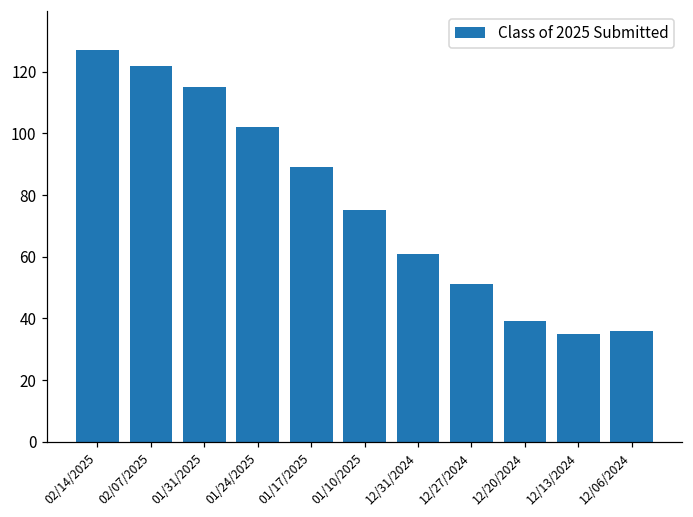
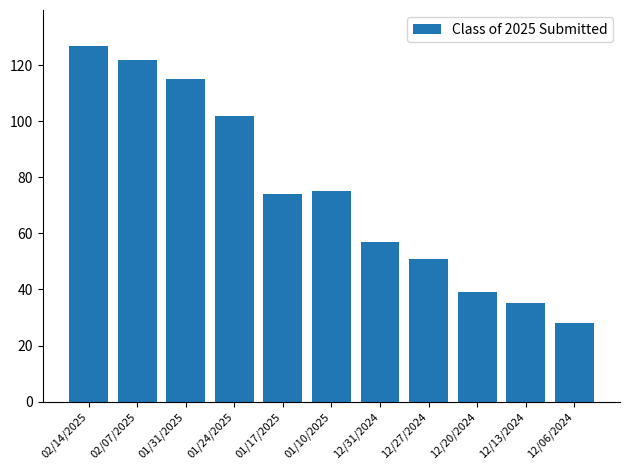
  {
    "02/14/2025": 127,
    "02/07/2025": 122,
    "01/31/2025": 115,
    "01/24/2025": 102,
-   "01/17/2025": 89,
+   "01/17/2025": 74,
    "01/10/2025": 75,
-   "12/31/2024": 61,
+   "12/31/2024": 57,
    "12/27/2024": 51,
    "12/20/2024": 39,
    "12/13/2024": 35,
-   "12/06/2024": 36
+   "12/06/2024": 28
  }
